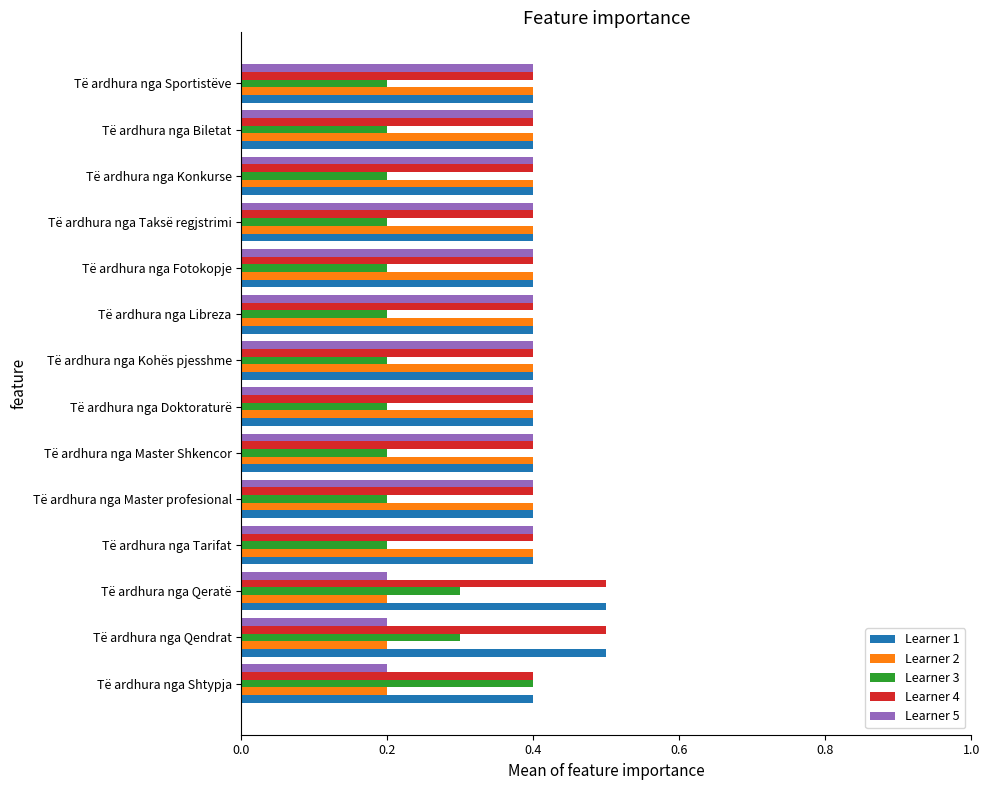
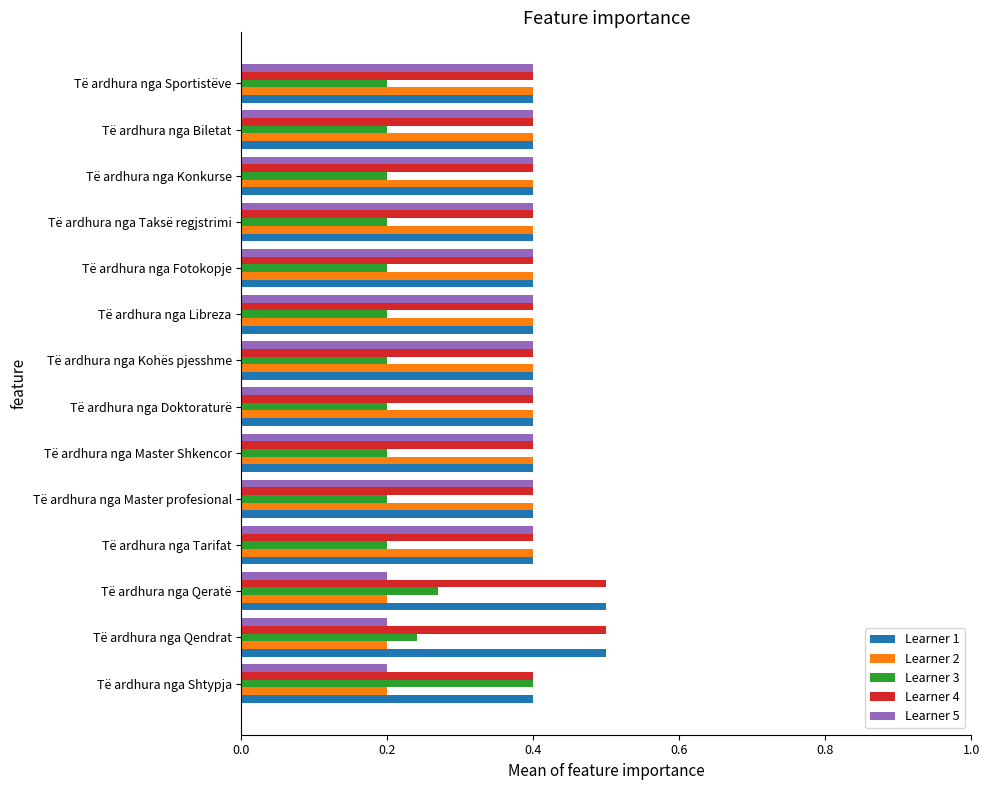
  {
    "Learner 1": {
      "Të ardhura nga Sportistëve": 0.40,
      "Të ardhura nga Biletat": 0.40,
      "Të ardhura nga Konkurse": 0.40,
      "Të ardhura nga Taksë regjstrimi": 0.40,
      "Të ardhura nga Fotokopje": 0.40,
      "Të ardhura nga Libreza": 0.40,
      "Të ardhura nga Kohës pjesshme": 0.40,
      "Të ardhura nga Doktoraturë": 0.40,
      "Të ardhura nga Master Shkencor": 0.40,
      "Të ardhura nga Master profesional": 0.40,
      "Të ardhura nga Tarifat": 0.40,
      "Të ardhura nga Qeratë": 0.50,
      "Të ardhura nga Qendrat": 0.50,
      "Të ardhura nga Shtypja": 0.40
    },
    "Learner 2": {
      "Të ardhura nga Sportistëve": 0.40,
      "Të ardhura nga Biletat": 0.40,
      "Të ardhura nga Konkurse": 0.40,
      "Të ardhura nga Taksë regjstrimi": 0.40,
      "Të ardhura nga Fotokopje": 0.40,
      "Të ardhura nga Libreza": 0.40,
      "Të ardhura nga Kohës pjesshme": 0.40,
      "Të ardhura nga Doktoraturë": 0.40,
      "Të ardhura nga Master Shkencor": 0.40,
      "Të ardhura nga Master profesional": 0.40,
      "Të ardhura nga Tarifat": 0.40,
      "Të ardhura nga Qeratë": 0.20,
      "Të ardhura nga Qendrat": 0.20,
      "Të ardhura nga Shtypja": 0.20
    },
    "Learner 3": {
      "Të ardhura nga Sportistëve": 0.20,
      "Të ardhura nga Biletat": 0.20,
      "Të ardhura nga Konkurse": 0.20,
      "Të ardhura nga Taksë regjstrimi": 0.20,
      "Të ardhura nga Fotokopje": 0.20,
      "Të ardhura nga Libreza": 0.20,
      "Të ardhura nga Kohës pjesshme": 0.20,
      "Të ardhura nga Doktoraturë": 0.20,
      "Të ardhura nga Master Shkencor": 0.20,
      "Të ardhura nga Master profesional": 0.20,
      "Të ardhura nga Tarifat": 0.20,
-     "Të ardhura nga Qeratë": 0.30,
-     "Të ardhura nga Qendrat": 0.30,
+     "Të ardhura nga Qeratë": 0.27,
+     "Të ardhura nga Qendrat": 0.24,
      "Të ardhura nga Shtypja": 0.40
    },
    "Learner 4": {
      "Të ardhura nga Sportistëve": 0.40,
      "Të ardhura nga Biletat": 0.40,
      "Të ardhura nga Konkurse": 0.40,
      "Të ardhura nga Taksë regjstrimi": 0.40,
      "Të ardhura nga Fotokopje": 0.40,
      "Të ardhura nga Libreza": 0.40,
      "Të ardhura nga Kohës pjesshme": 0.40,
      "Të ardhura nga Doktoraturë": 0.40,
      "Të ardhura nga Master Shkencor": 0.40,
      "Të ardhura nga Master profesional": 0.40,
      "Të ardhura nga Tarifat": 0.40,
      "Të ardhura nga Qeratë": 0.50,
      "Të ardhura nga Qendrat": 0.50,
      "Të ardhura nga Shtypja": 0.40
    },
    "Learner 5": {
      "Të ardhura nga Sportistëve": 0.40,
      "Të ardhura nga Biletat": 0.40,
      "Të ardhura nga Konkurse": 0.40,
      "Të ardhura nga Taksë regjstrimi": 0.40,
      "Të ardhura nga Fotokopje": 0.40,
      "Të ardhura nga Libreza": 0.40,
      "Të ardhura nga Kohës pjesshme": 0.40,
      "Të ardhura nga Doktoraturë": 0.40,
      "Të ardhura nga Master Shkencor": 0.40,
      "Të ardhura nga Master profesional": 0.40,
      "Të ardhura nga Tarifat": 0.40,
      "Të ardhura nga Qeratë": 0.20,
      "Të ardhura nga Qendrat": 0.20,
      "Të ardhura nga Shtypja": 0.20
    }
  }
